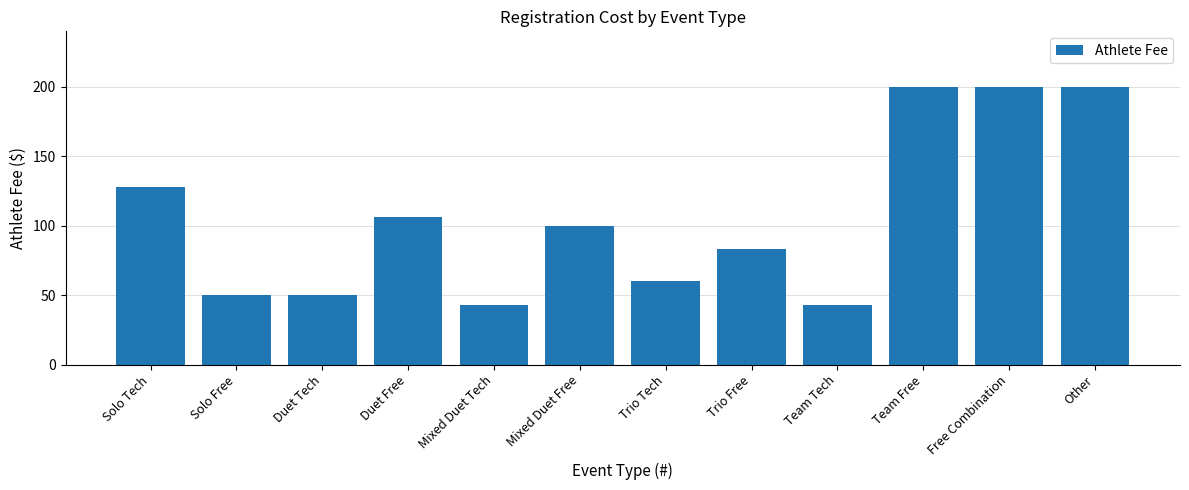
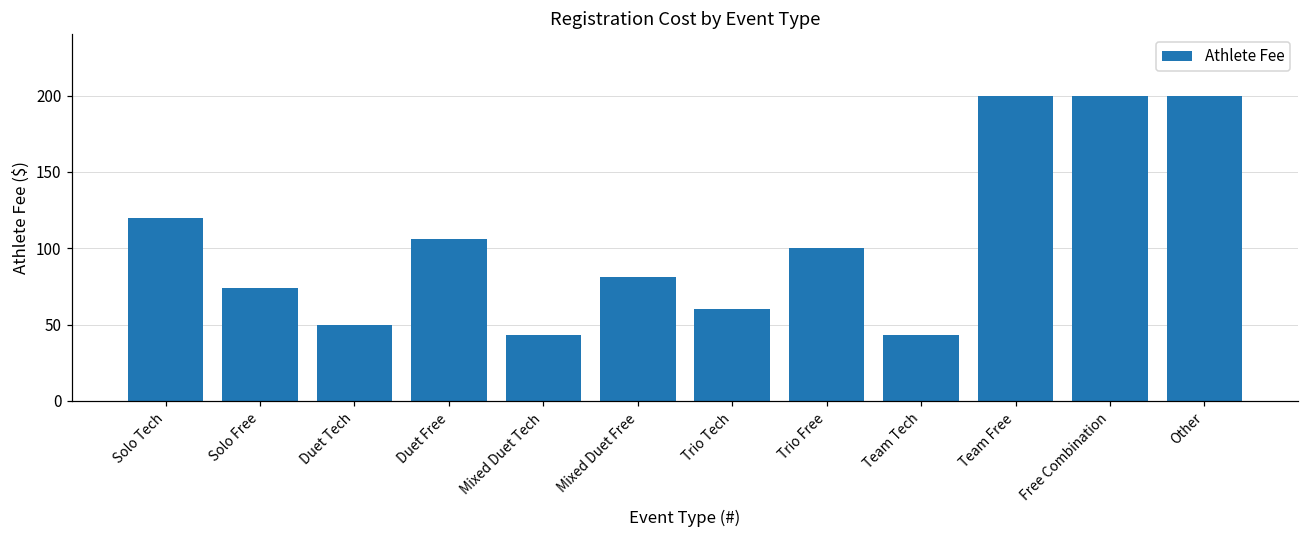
  {
-   "Solo Tech": 128,
-   "Solo Free": 50,
+   "Solo Tech": 120,
+   "Solo Free": 74,
    "Duet Tech": 50,
    "Duet Free": 106,
    "Mixed Duet Tech": 43,
-   "Mixed Duet Free": 100,
+   "Mixed Duet Free": 81,
    "Trio Tech": 60,
-   "Trio Free": 83,
+   "Trio Free": 100,
    "Team Tech": 43,
    "Team Free": 200,
    "Free Combination": 200,
    "Other": 200
  }
